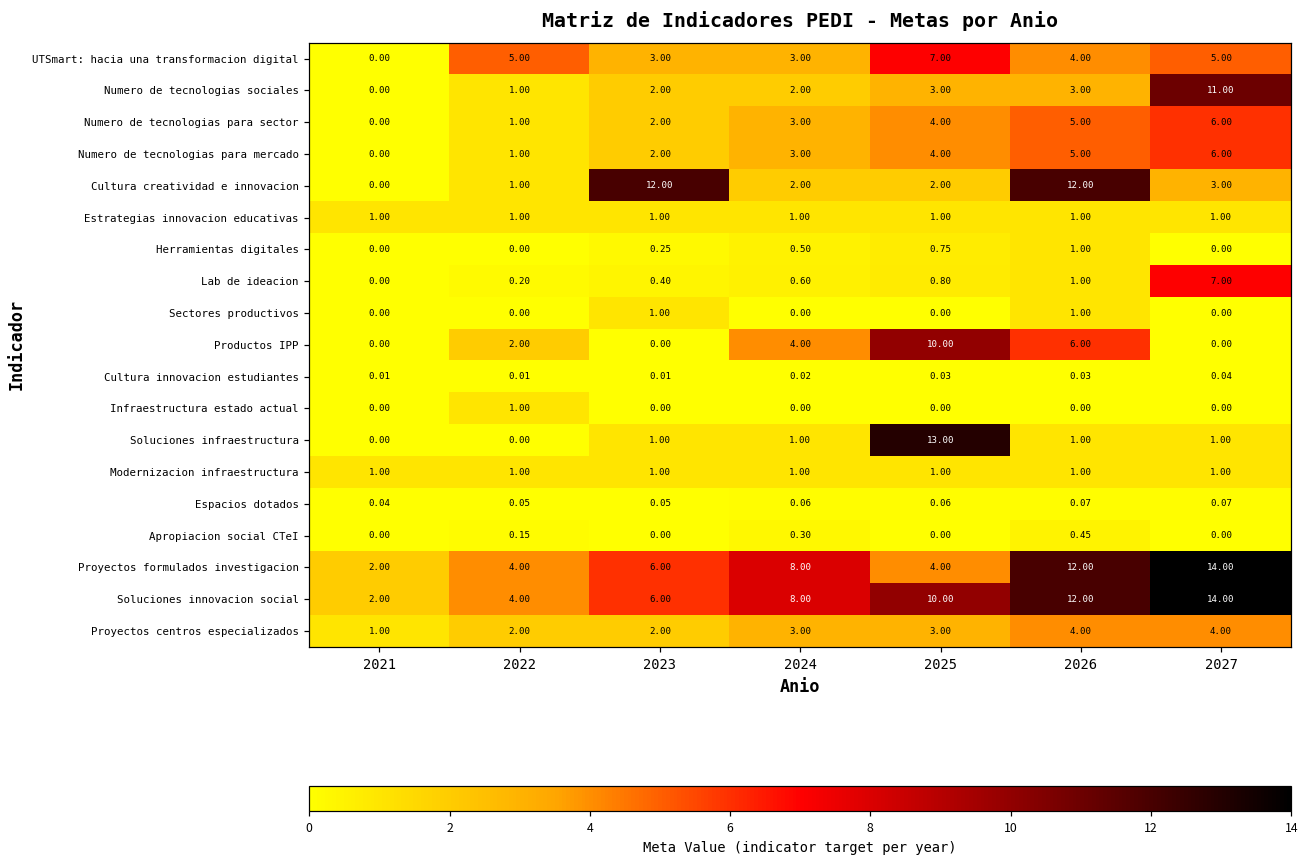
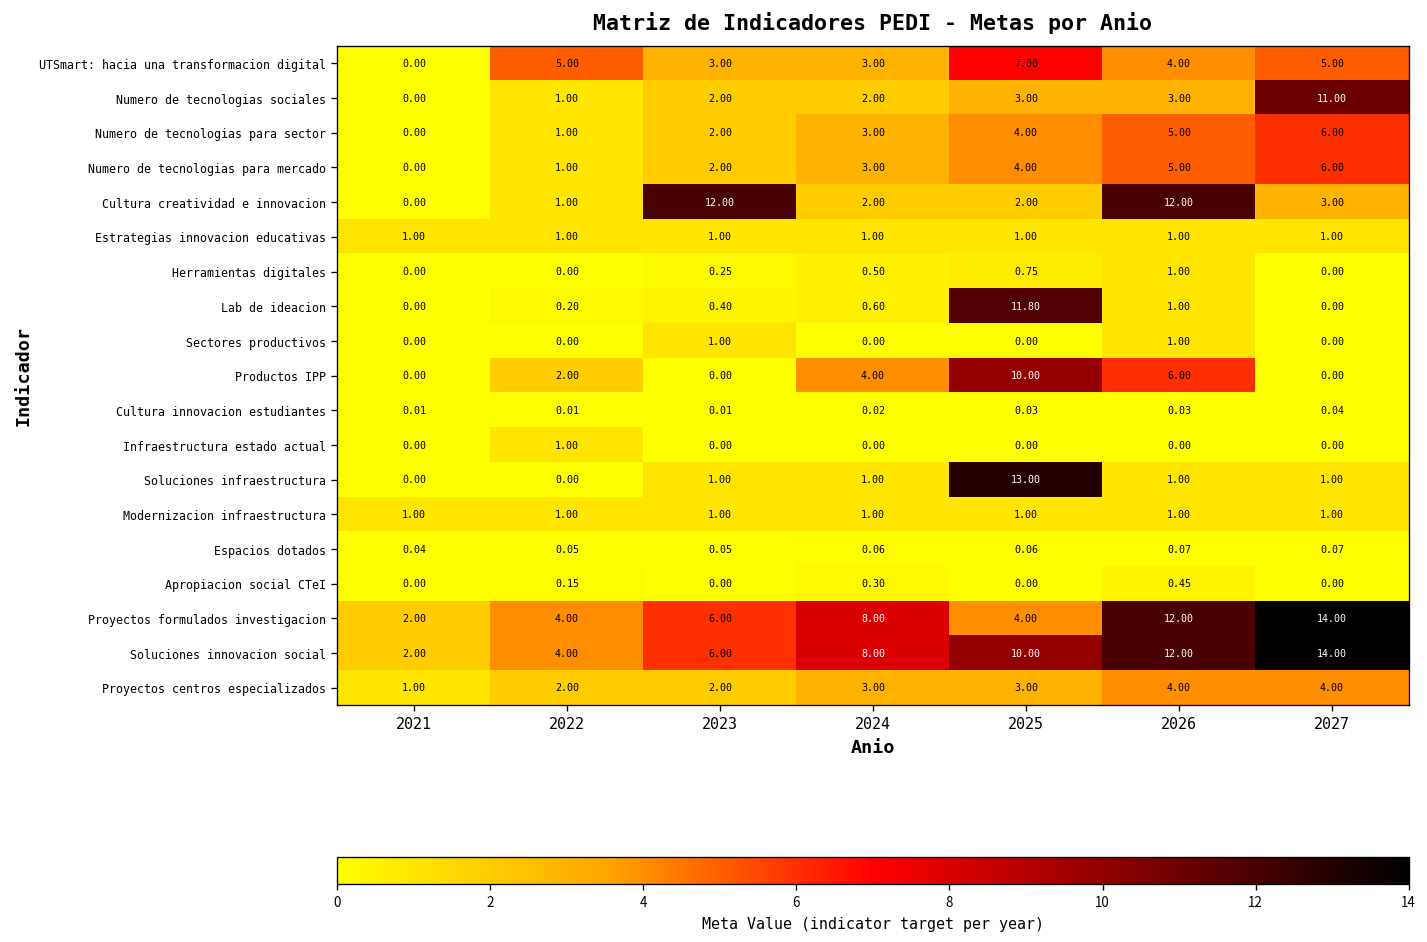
  {
    "UTSmart: hacia una transformacion digital": {
      "2021": 0.00,
      "2022": 5.00,
      "2023": 3.00,
      "2024": 3.00,
      "2025": 7.00,
      "2026": 4.00,
      "2027": 5.00
    },
    "Numero de tecnologias sociales": {
      "2021": 0.00,
      "2022": 1.00,
      "2023": 2.00,
      "2024": 2.00,
      "2025": 3.00,
      "2026": 3.00,
      "2027": 11.00
    },
    "Numero de tecnologias para sector": {
      "2021": 0.00,
      "2022": 1.00,
      "2023": 2.00,
      "2024": 3.00,
      "2025": 4.00,
      "2026": 5.00,
      "2027": 6.00
    },
    "Numero de tecnologias para mercado": {
      "2021": 0.00,
      "2022": 1.00,
      "2023": 2.00,
      "2024": 3.00,
      "2025": 4.00,
      "2026": 5.00,
      "2027": 6.00
    },
    "Cultura creatividad e innovacion": {
      "2021": 0.00,
      "2022": 1.00,
      "2023": 12.00,
      "2024": 2.00,
      "2025": 2.00,
      "2026": 12.00,
      "2027": 3.00
    },
    "Estrategias innovacion educativas": {
      "2021": 1.00,
      "2022": 1.00,
      "2023": 1.00,
      "2024": 1.00,
      "2025": 1.00,
      "2026": 1.00,
      "2027": 1.00
    },
    "Herramientas digitales": {
      "2021": 0.00,
      "2022": 0.00,
      "2023": 0.25,
      "2024": 0.50,
      "2025": 0.75,
      "2026": 1.00,
      "2027": 0.00
    },
    "Lab de ideacion": {
      "2021": 0.00,
      "2022": 0.20,
      "2023": 0.40,
      "2024": 0.60,
-     "2025": 0.80,
+     "2025": 11.80,
      "2026": 1.00,
-     "2027": 7.00
+     "2027": 0.00
    },
    "Sectores productivos": {
      "2021": 0.00,
      "2022": 0.00,
      "2023": 1.00,
      "2024": 0.00,
      "2025": 0.00,
      "2026": 1.00,
      "2027": 0.00
    },
    "Productos IPP": {
      "2021": 0.00,
      "2022": 2.00,
      "2023": 0.00,
      "2024": 4.00,
      "2025": 10.00,
      "2026": 6.00,
      "2027": 0.00
    },
    "Cultura innovacion estudiantes": {
      "2021": 0.01,
      "2022": 0.01,
      "2023": 0.01,
      "2024": 0.02,
      "2025": 0.03,
      "2026": 0.03,
      "2027": 0.04
    },
    "Infraestructura estado actual": {
      "2021": 0.00,
      "2022": 1.00,
      "2023": 0.00,
      "2024": 0.00,
      "2025": 0.00,
      "2026": 0.00,
      "2027": 0.00
    },
    "Soluciones infraestructura": {
      "2021": 0.00,
      "2022": 0.00,
      "2023": 1.00,
      "2024": 1.00,
      "2025": 13.00,
      "2026": 1.00,
      "2027": 1.00
    },
    "Modernizacion infraestructura": {
      "2021": 1.00,
      "2022": 1.00,
      "2023": 1.00,
      "2024": 1.00,
      "2025": 1.00,
      "2026": 1.00,
      "2027": 1.00
    },
    "Espacios dotados": {
      "2021": 0.04,
      "2022": 0.05,
      "2023": 0.05,
      "2024": 0.06,
      "2025": 0.06,
      "2026": 0.07,
      "2027": 0.07
    },
    "Apropiacion social CTeI": {
      "2021": 0.00,
      "2022": 0.15,
      "2023": 0.00,
      "2024": 0.30,
      "2025": 0.00,
      "2026": 0.45,
      "2027": 0.00
    },
    "Proyectos formulados investigacion": {
      "2021": 2.00,
      "2022": 4.00,
      "2023": 6.00,
      "2024": 8.00,
      "2025": 4.00,
      "2026": 12.00,
      "2027": 14.00
    },
    "Soluciones innovacion social": {
      "2021": 2.00,
      "2022": 4.00,
      "2023": 6.00,
      "2024": 8.00,
      "2025": 10.00,
      "2026": 12.00,
      "2027": 14.00
    },
    "Proyectos centros especializados": {
      "2021": 1.00,
      "2022": 2.00,
      "2023": 2.00,
      "2024": 3.00,
      "2025": 3.00,
      "2026": 4.00,
      "2027": 4.00
    }
  }
